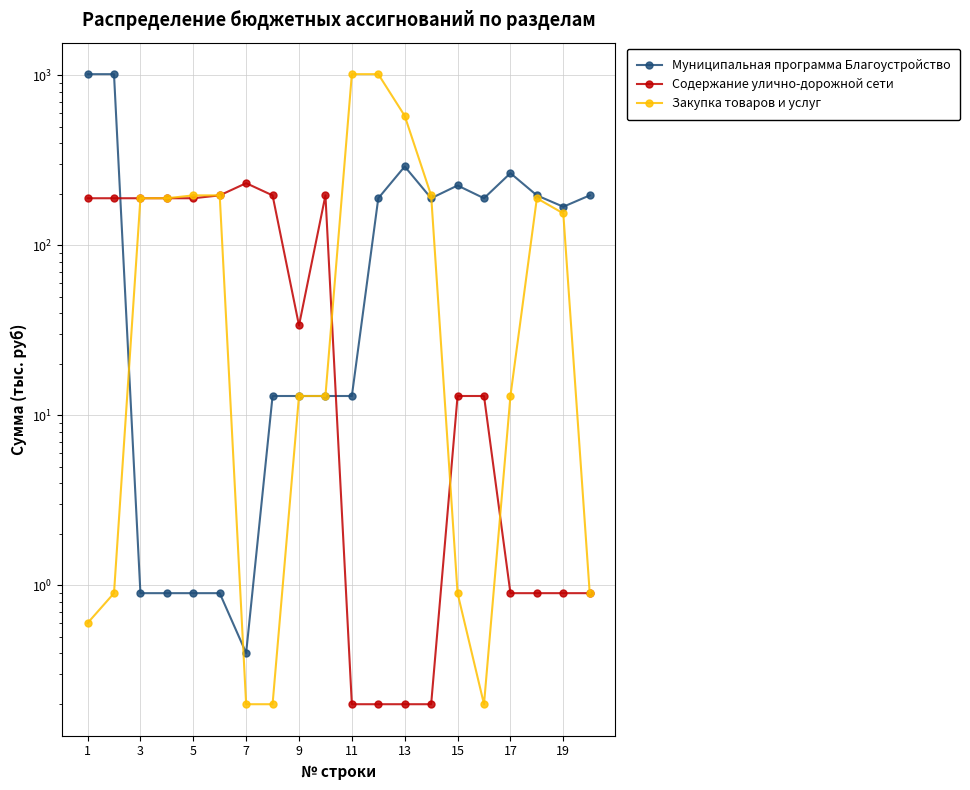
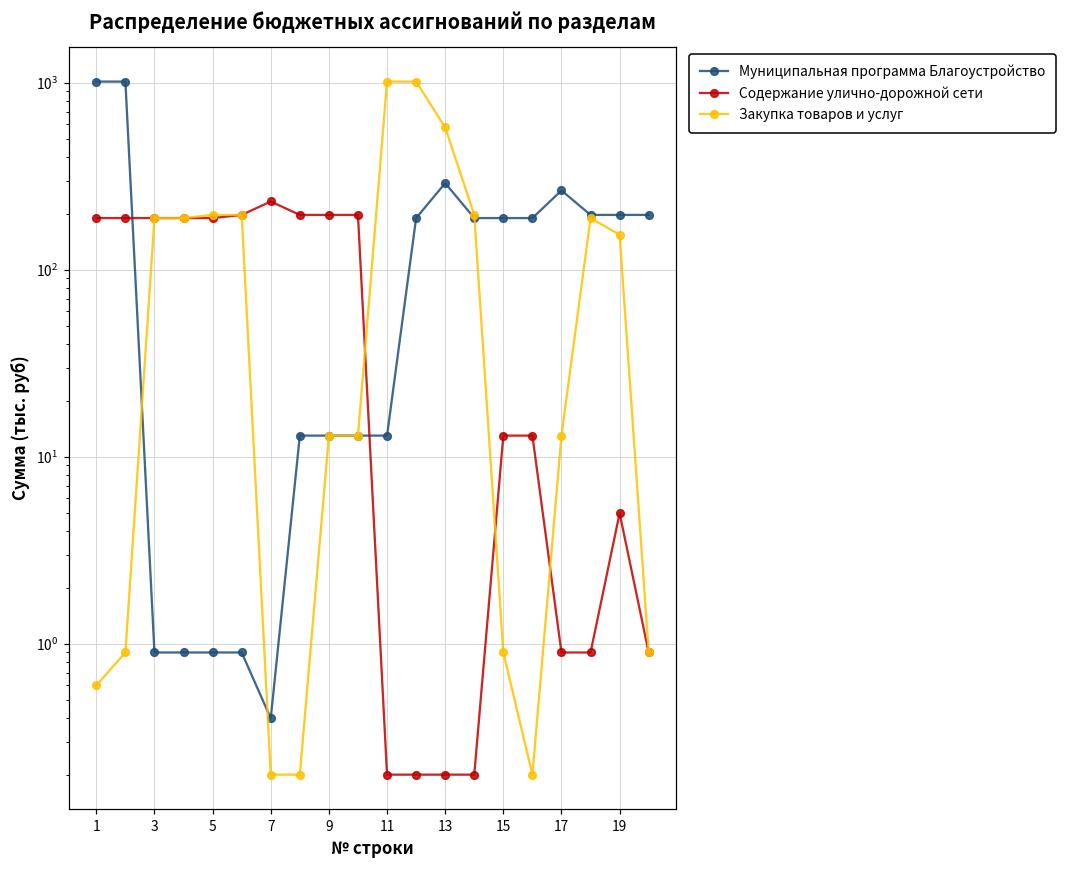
  {
    "Муниципальная программа Благоустройство": {
      "1": 1000,
      "3": 0.9,
      "5": 0.9,
      "7": 0.40,
      "11": 13,
      "13": 290,
-     "15": 230,
+     "15": 190,
      "17": 270,
-     "19": 170
+     "19": 200
    },
    "Содержание улично-дорожной сети": {
      "1": 190,
      "5": 190,
      "7": 230,
-     "9": 34,
+     "9": 200,
      "11": 0.2,
      "13": 0.2,
      "15": 13,
      "17": 0.9,
-     "19": 0.9
+     "19": 5.0
    },
    "Закупка товаров и услуг": {
      "1": 0.6,
      "5": 200,
      "7": 0.2,
      "11": 1000,
      "13": 580,
      "15": 0.9,
      "17": 13,
      "19": 150
    }
  }
